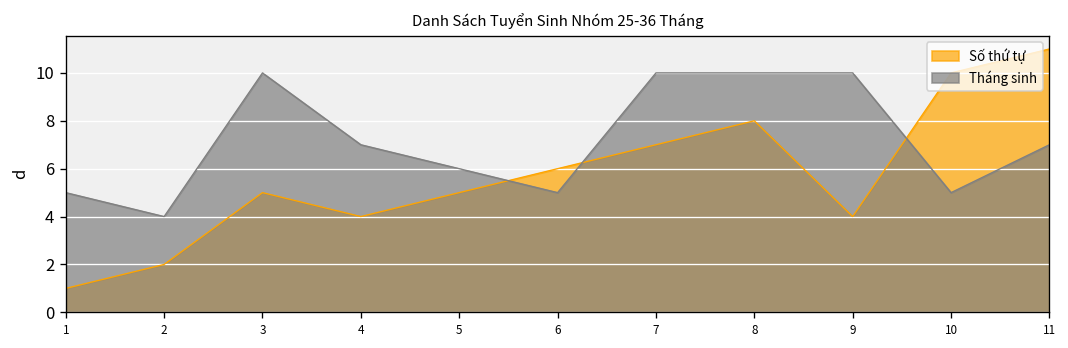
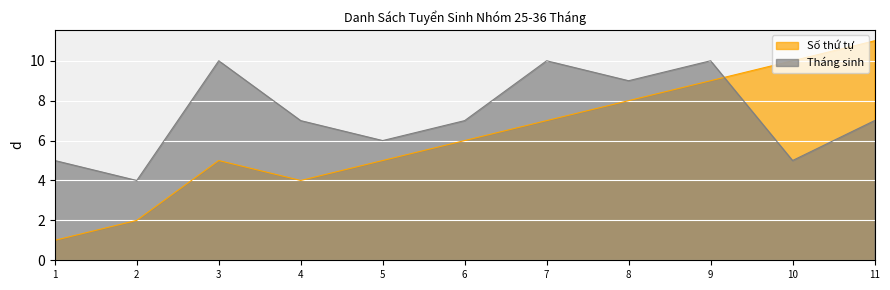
  {
    "Số thứ tự": {
      "1": 1,
      "2": 2,
      "3": 5,
      "4": 4,
      "5": 5,
      "6": 6,
      "7": 7,
      "8": 8,
-     "9": 4,
+     "9": 9,
      "11": 11
    },
    "Tháng sinh": {
      "1": 5,
      "2": 4,
      "3": 10,
      "4": 7,
      "5": 6,
-     "6": 5,
+     "6": 7,
      "7": 10,
-     "8": 10,
+     "8": 9,
      "9": 10,
      "10": 5,
      "11": 7
    }
  }
